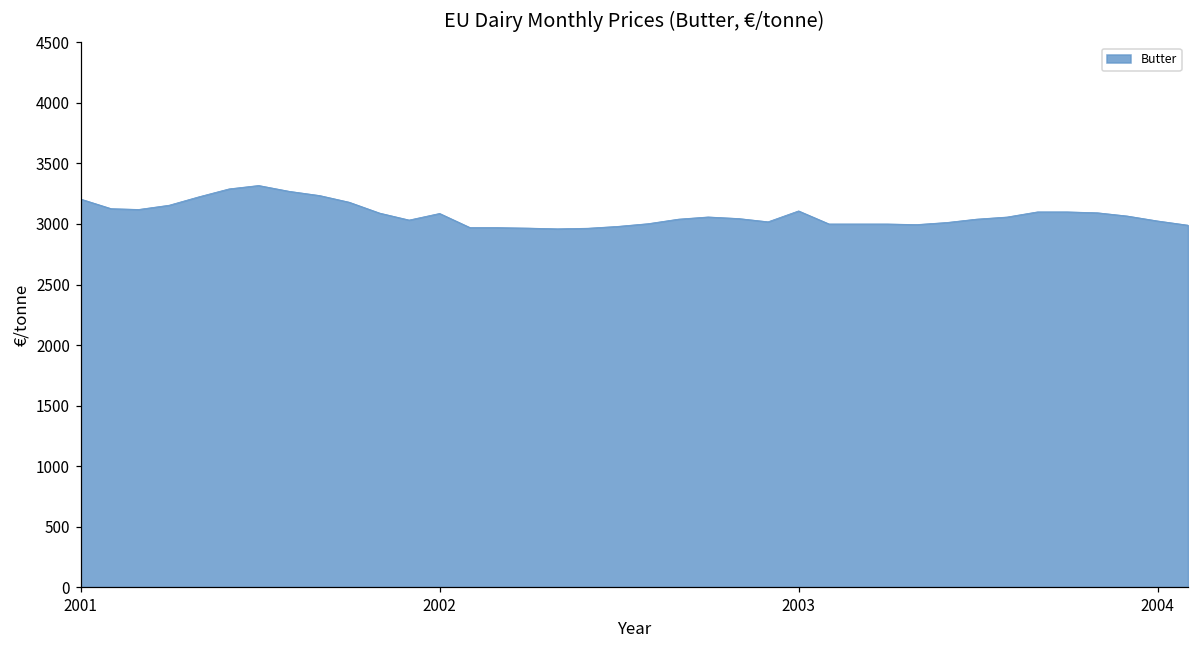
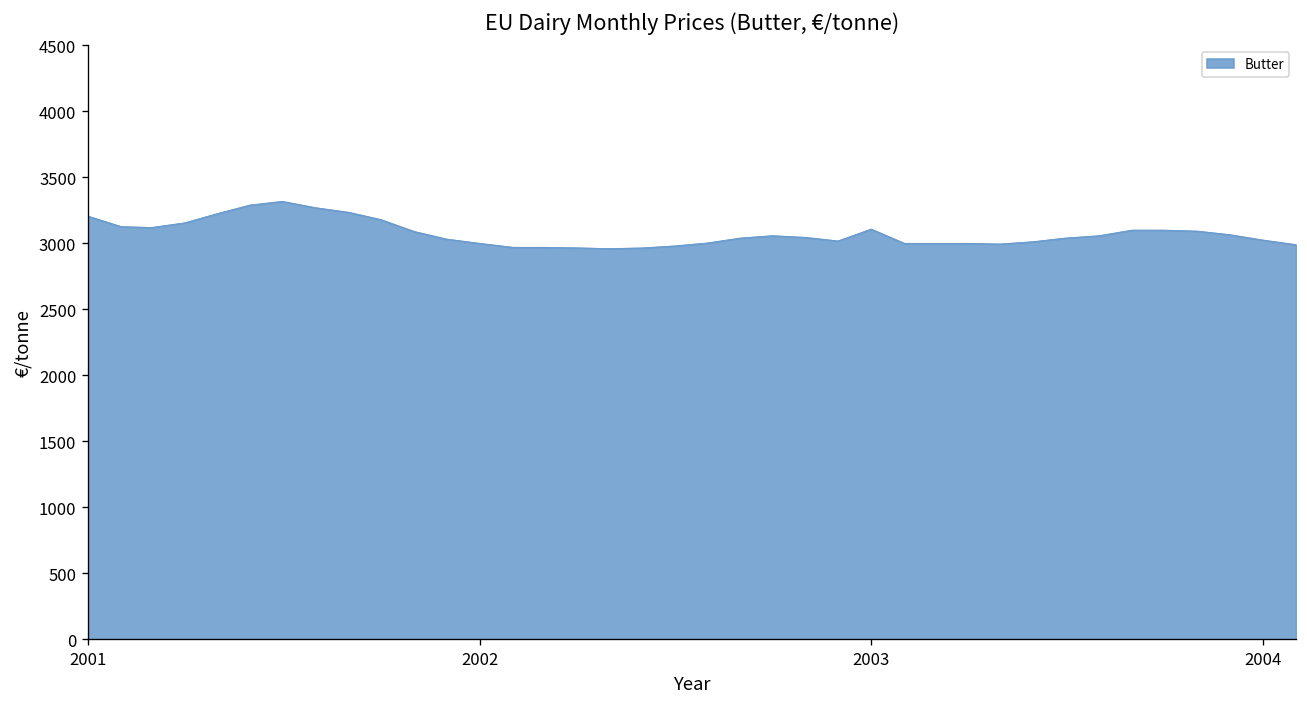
  {
    "2001": 3210,
-   "2002": 3090,
+   "2002": 3000,
    "2003": 3110,
    "2004": 3030
  }
